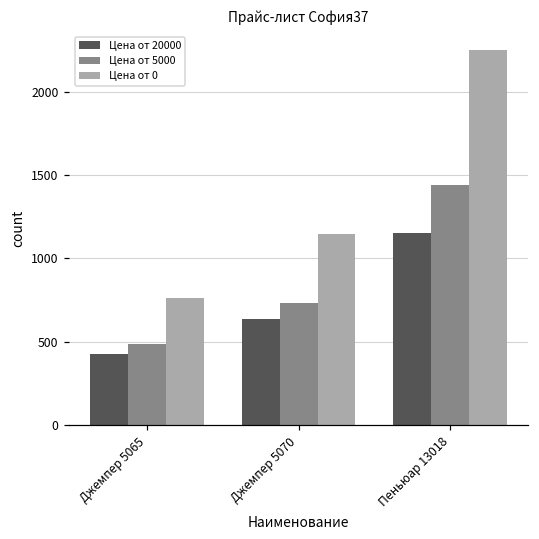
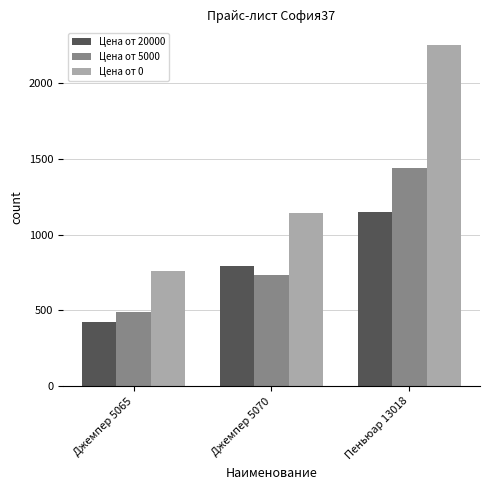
  {
    "Цена от 20000": {
      "Джемпер 5065": 420,
-     "Джемпер 5070": 640,
+     "Джемпер 5070": 800,
      "Пеньюар 13018": 1150
    }
  }
